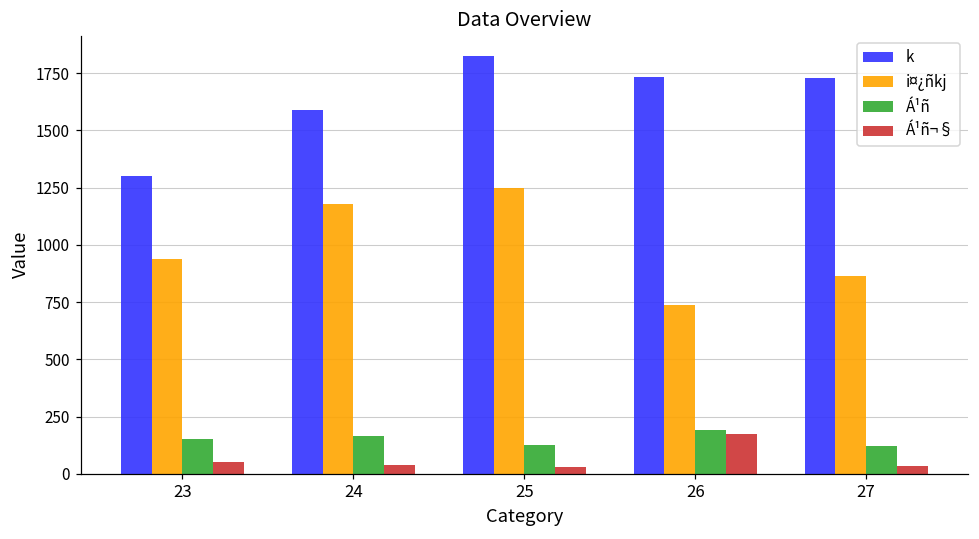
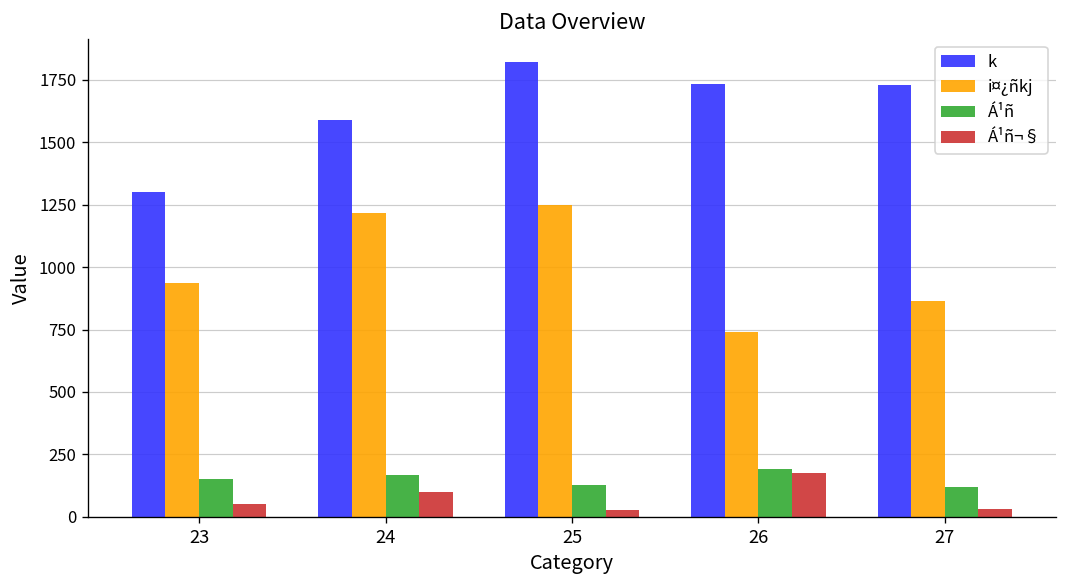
  {
    "k": {
      "23": 1300,
      "24": 1590,
      "25": 1820,
      "26": 1730,
      "27": 1730
    },
    "i¤¿ñkj": {
      "23": 940,
-     "24": 1180,
+     "24": 1220,
      "25": 1250,
      "26": 740,
      "27": 870
    },
    "Á¹ñ": {
      "23": 150,
      "24": 170,
      "25": 130,
      "26": 190,
      "27": 120
    },
    "Á¹ñ¬§": {
      "23": 50,
-     "24": 40,
+     "24": 100,
      "25": 30,
      "26": 180,
      "27": 30
    }
  }
